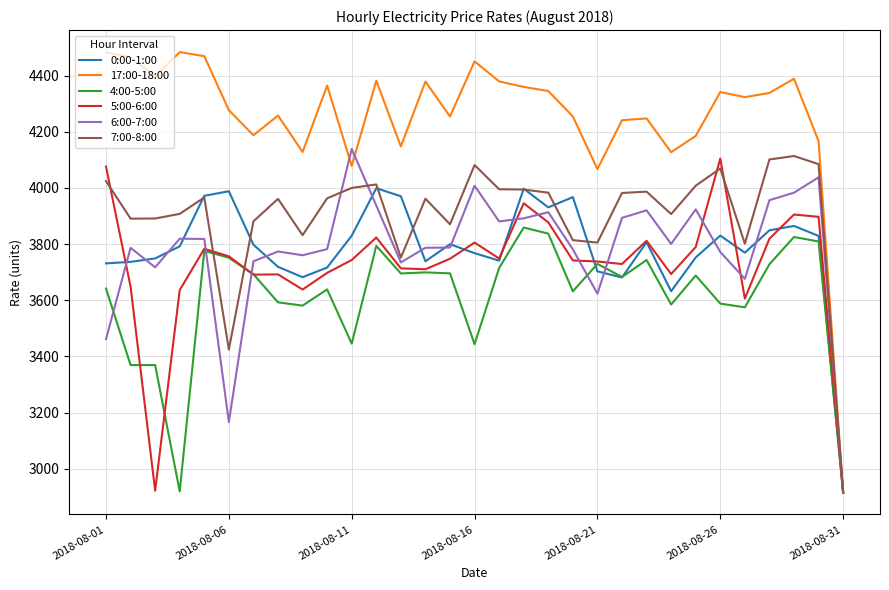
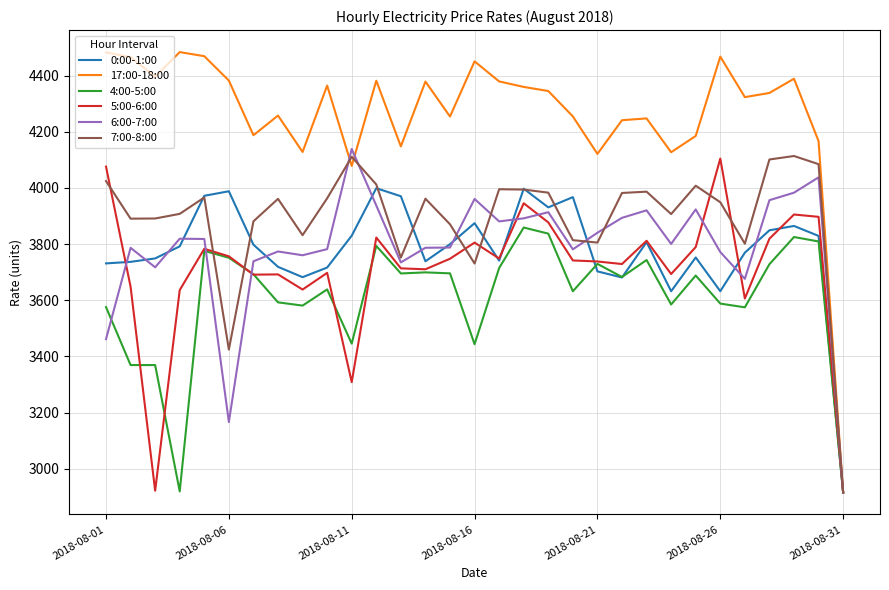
  {
    "0:00-1:00": {
      "2018-08-01": 3730,
      "2018-08-06": 3990,
      "2018-08-11": 3830,
-     "2018-08-16": 3770,
+     "2018-08-16": 3870,
      "2018-08-21": 3700,
-     "2018-08-26": 3830
+     "2018-08-26": 3630
    },
    "17:00-18:00": {
-     "2018-08-06": 4280,
+     "2018-08-06": 4380,
      "2018-08-11": 4080,
      "2018-08-16": 4450,
-     "2018-08-21": 4070,
-     "2018-08-26": 4340
+     "2018-08-21": 4120,
+     "2018-08-26": 4470
    },
    "4:00-5:00": {
-     "2018-08-01": 3640,
+     "2018-08-01": 3580,
      "2018-08-11": 3450,
      "2018-08-16": 3440,
      "2018-08-26": 3590
    },
    "5:00-6:00": {
      "2018-08-01": 4080,
-     "2018-08-11": 3740,
+     "2018-08-11": 3310,
      "2018-08-16": 3810,
      "2018-08-26": 4100
    },
    "6:00-7:00": {
      "2018-08-01": 3460,
      "2018-08-06": 3170,
      "2018-08-11": 4140,
-     "2018-08-16": 4010,
-     "2018-08-21": 3620,
+     "2018-08-16": 3960,
+     "2018-08-21": 3840,
      "2018-08-26": 3770
    },
    "7:00-8:00": {
      "2018-08-01": 4020,
      "2018-08-06": 3420,
-     "2018-08-11": 4000,
-     "2018-08-16": 4080,
+     "2018-08-11": 4110,
+     "2018-08-16": 3730,
      "2018-08-21": 3810,
-     "2018-08-26": 4070
+     "2018-08-26": 3950
    }
  }
